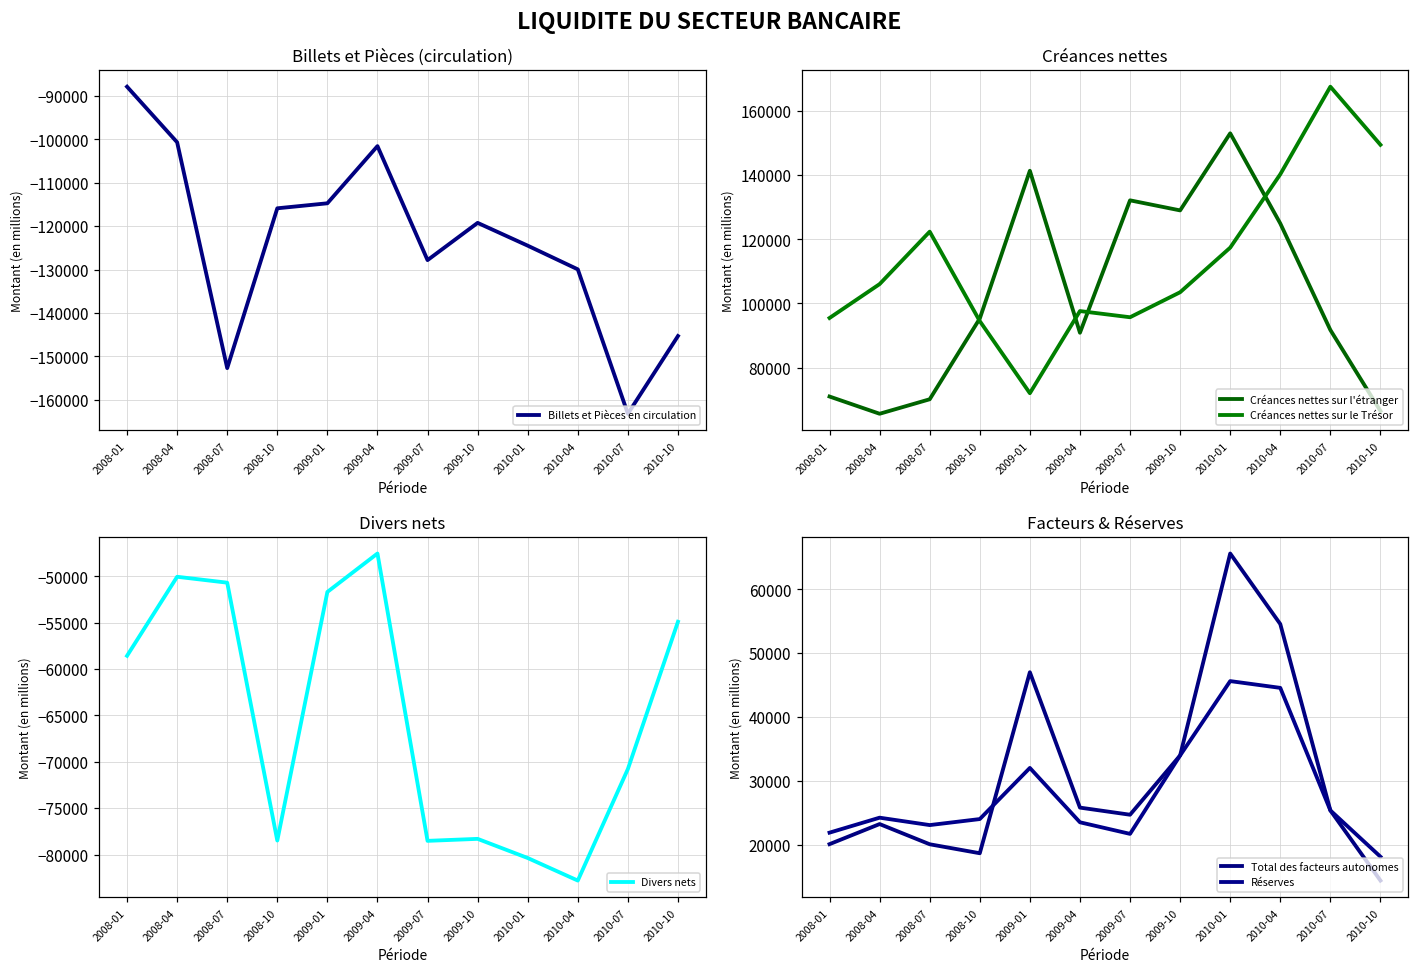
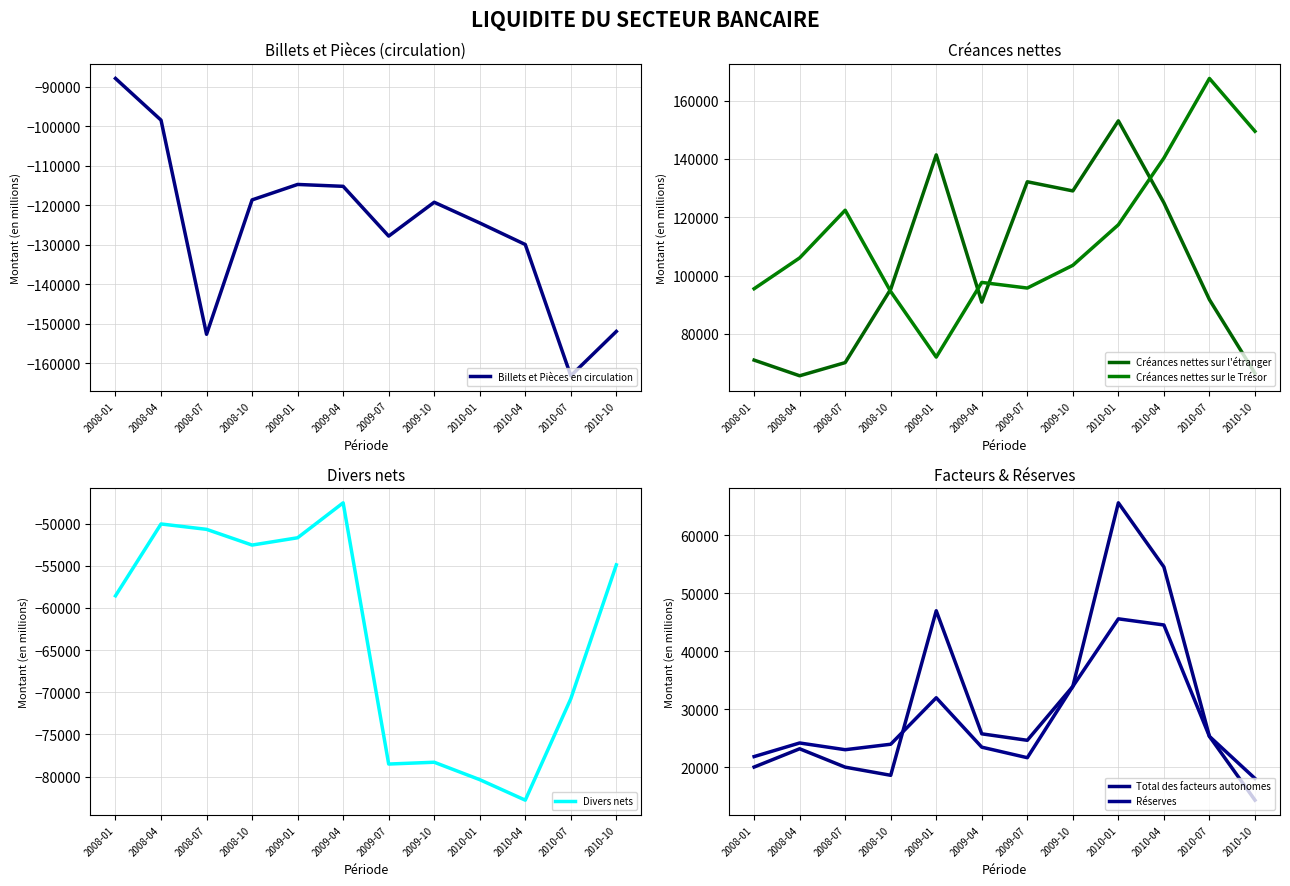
  {
    "Billets et Pièces (circulation)": {
      "2008-01": -88000,
-     "2008-04": -101000,
+     "2008-04": -98000,
      "2008-07": -153000,
-     "2008-10": -116000,
+     "2008-10": -119000,
      "2009-01": -115000,
-     "2009-04": -102000,
+     "2009-04": -115000,
      "2009-07": -128000,
      "2009-10": -119000,
      "2010-01": -124000,
      "2010-04": -130000,
-     "2010-10": -145000
+     "2010-10": -152000
    },
    "Divers nets": {
      "2008-01": -59000,
      "2008-04": -50000,
      "2008-07": -51000,
-     "2008-10": -78000,
+     "2008-10": -53000,
      "2009-01": -52000,
      "2009-04": -48000,
      "2009-07": -79000,
      "2009-10": -78000,
      "2010-01": -80000,
      "2010-04": -83000,
      "2010-07": -71000,
      "2010-10": -55000
    }
  }
